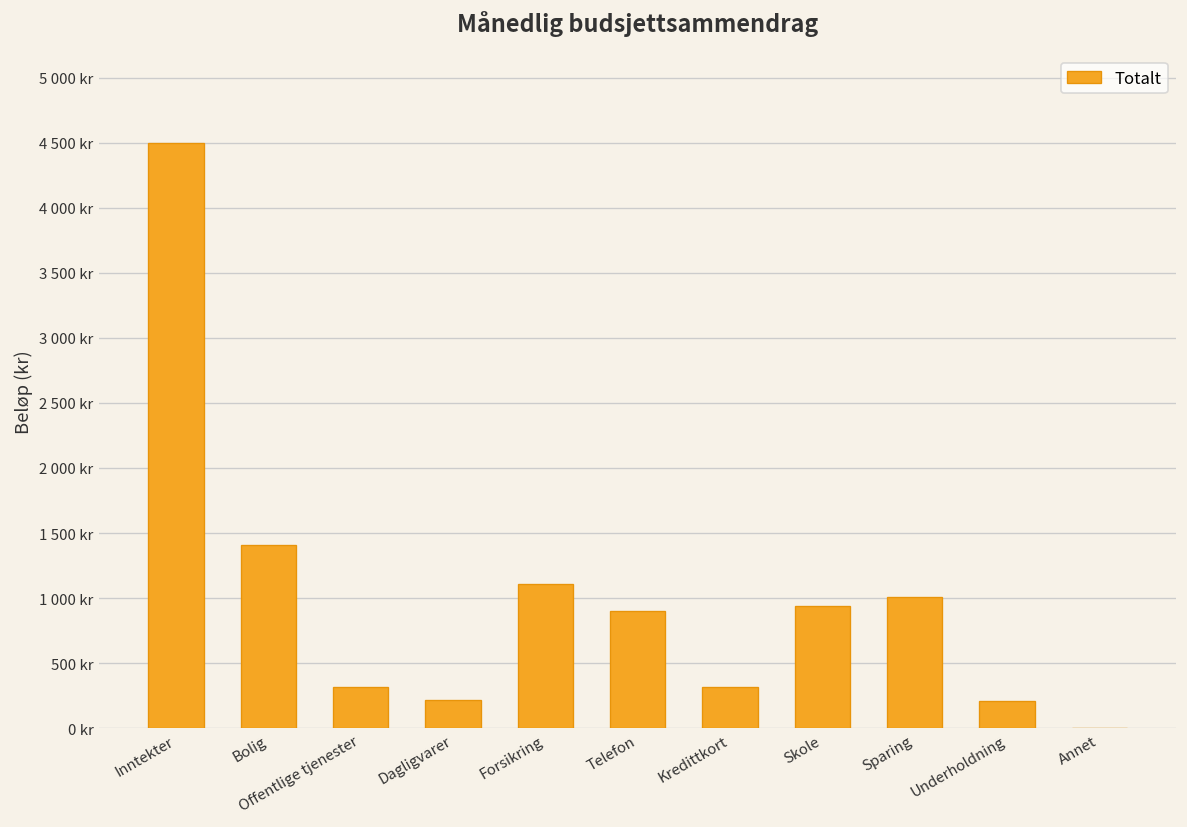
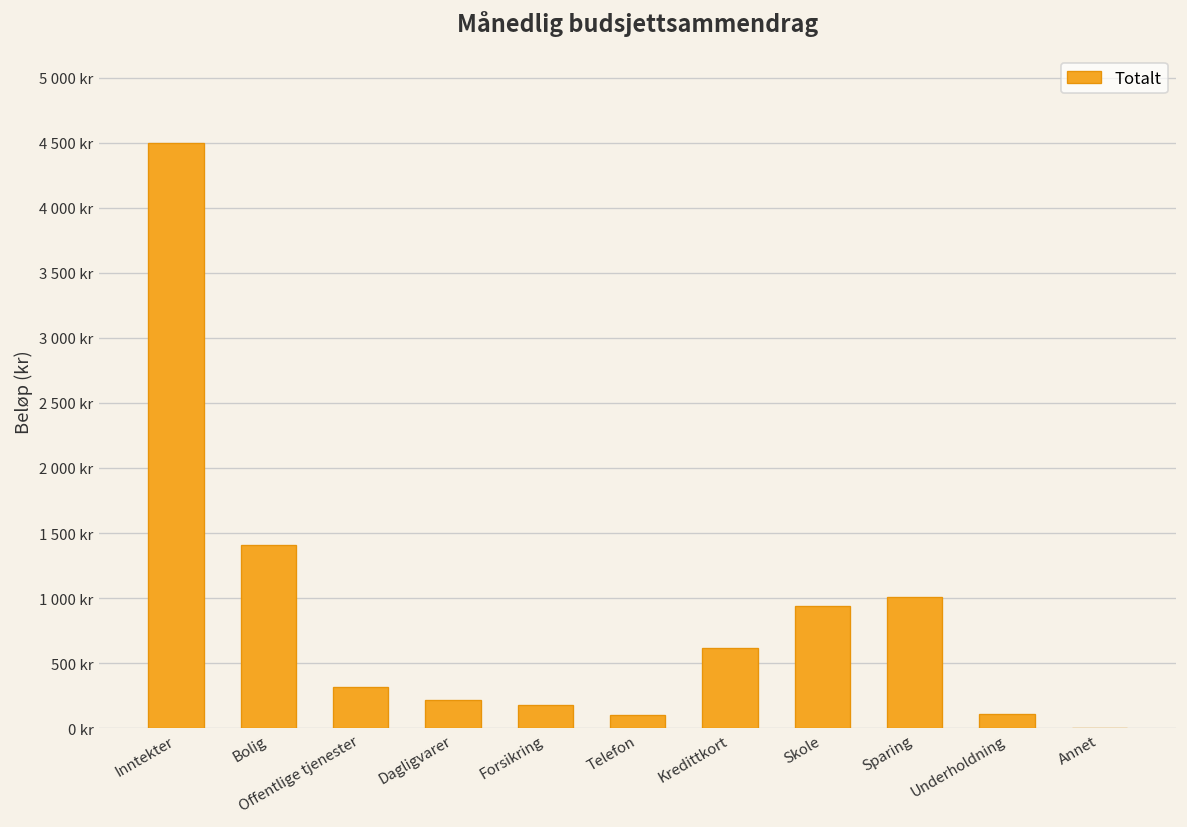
  {
    "Inntekter": "4500 kr",
    "Bolig": "1410 kr",
    "Offentlige tjenester": "310 kr",
    "Dagligvarer": "220 kr",
-   "Forsikring": "1110 kr",
-   "Telefon": "900 kr",
-   "Kredittkort": "320 kr",
+   "Forsikring": "180 kr",
+   "Telefon": "100 kr",
+   "Kredittkort": "610 kr",
    "Skole": "940 kr",
    "Sparing": "1010 kr",
-   "Underholdning": "210 kr",
+   "Underholdning": "110 kr",
    "Annet": "0 kr"
  }
